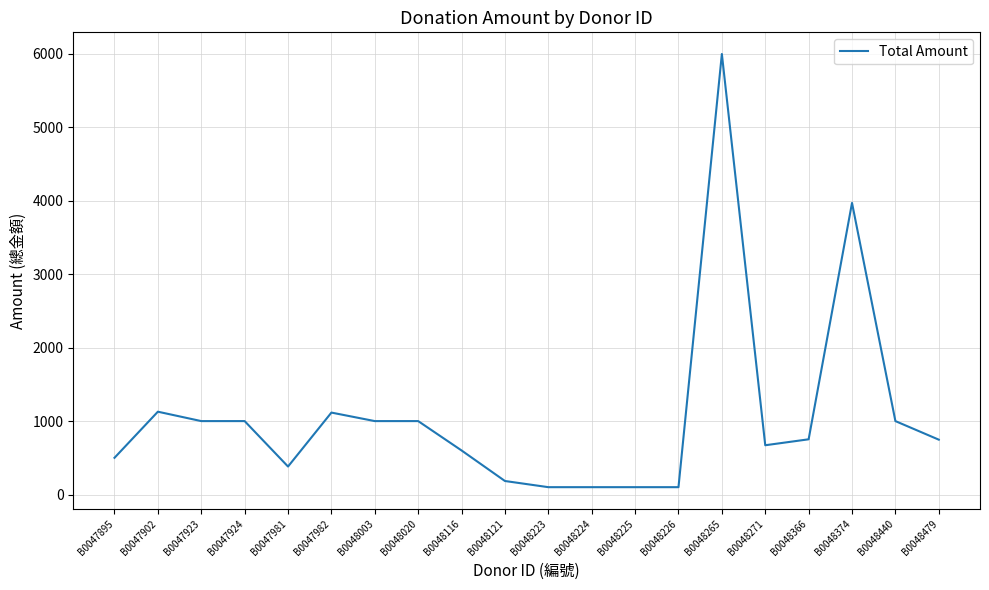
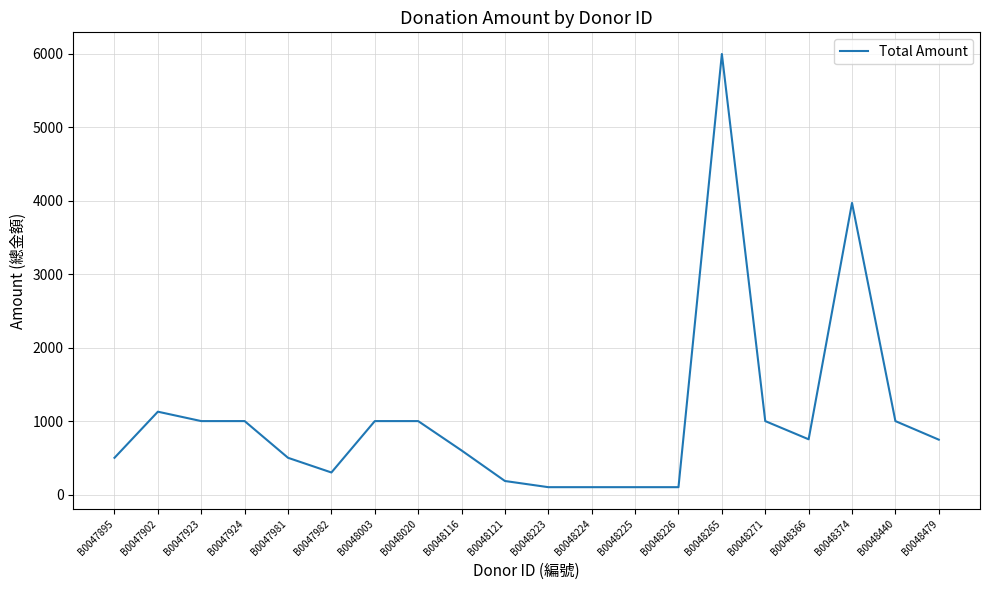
  {
    "B0047895": 500,
    "B0047902": 1100,
    "B0047923": 1000,
    "B0047924": 1000,
-   "B0047981": 400,
-   "B0047982": 1100,
+   "B0047981": 500,
+   "B0047982": 300,
    "B0048003": 1000,
    "B0048020": 1000,
    "B0048116": 600,
    "B0048121": 200,
    "B0048223": 100,
    "B0048224": 100,
    "B0048225": 100,
    "B0048226": 100,
    "B0048265": 6000,
-   "B0048271": 700,
+   "B0048271": 1000,
    "B0048366": 800,
    "B0048374": 4000,
    "B0048440": 1000,
    "B0048479": 700
  }
